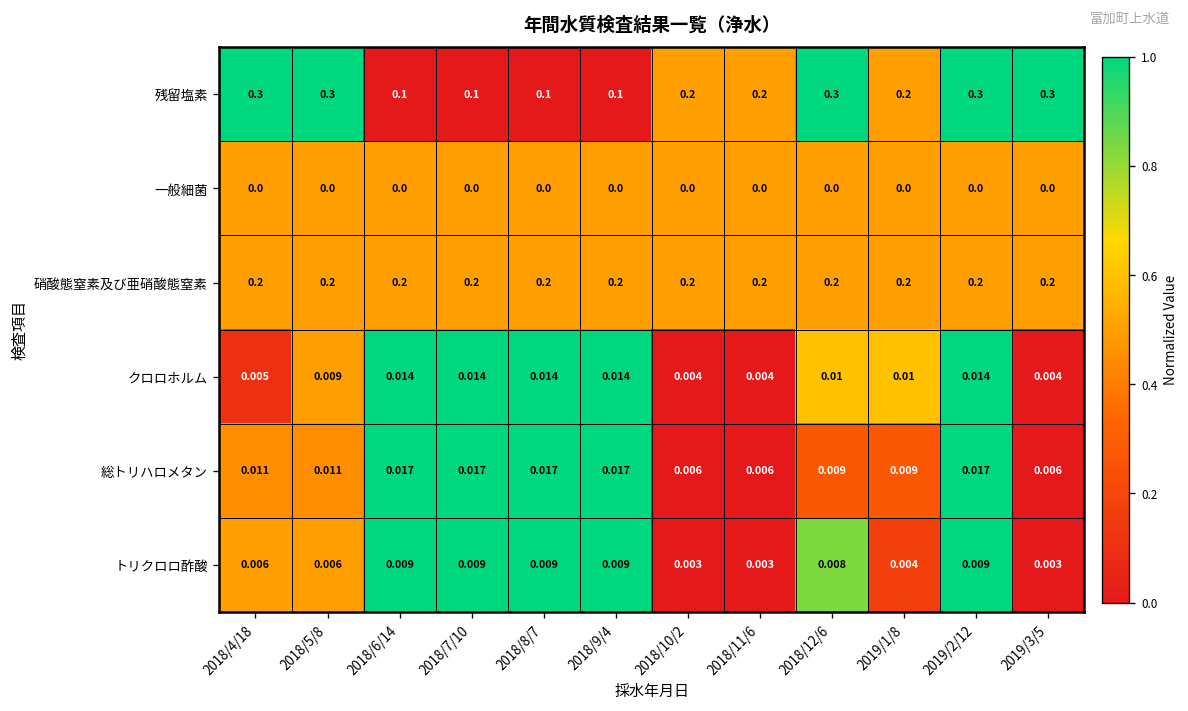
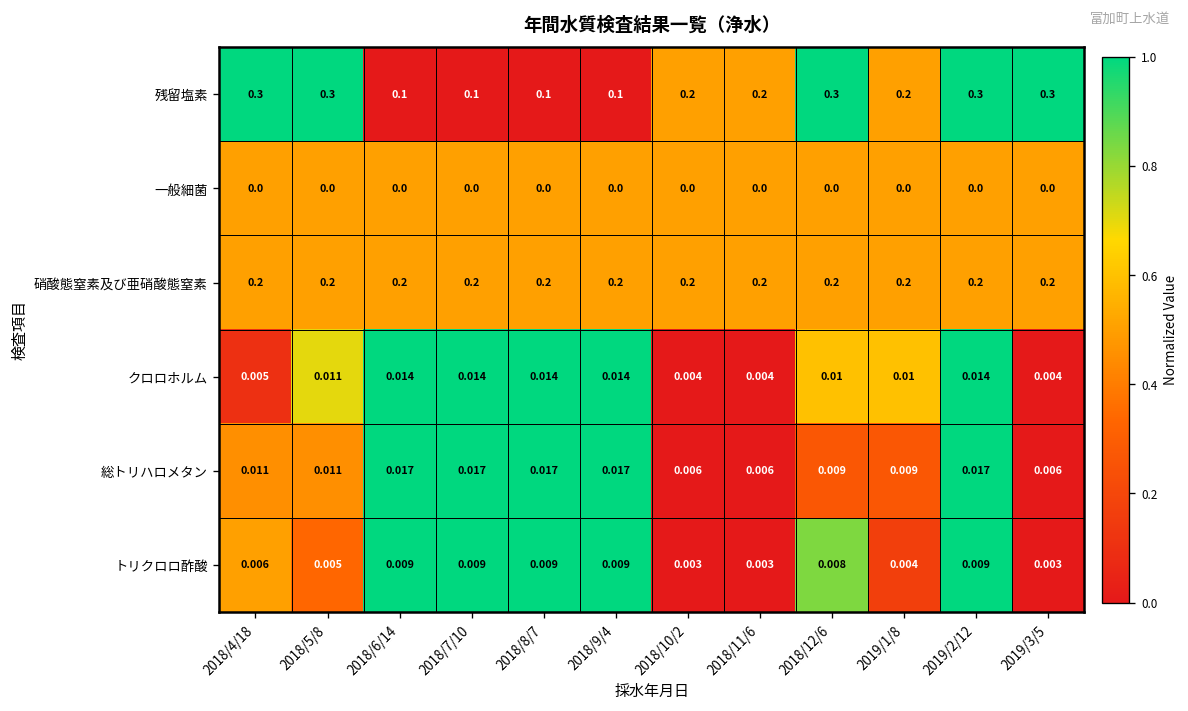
  {
    "残留塩素": {
      "2018/4/18": 0.3,
      "2018/5/8": 0.3,
      "2018/6/14": 0.1,
      "2018/7/10": 0.1,
      "2018/8/7": 0.1,
      "2018/9/4": 0.1,
      "2018/10/2": 0.2,
      "2018/11/6": 0.2,
      "2018/12/6": 0.3,
      "2019/1/8": 0.2,
      "2019/2/12": 0.3,
      "2019/3/5": 0.3
    },
    "一般細菌": {
      "2018/4/18": 0.0,
      "2018/5/8": 0.0,
      "2018/6/14": 0.0,
      "2018/7/10": 0.0,
      "2018/8/7": 0.0,
      "2018/9/4": 0.0,
      "2018/10/2": 0.0,
      "2018/11/6": 0.0,
      "2018/12/6": 0.0,
      "2019/1/8": 0.0,
      "2019/2/12": 0.0,
      "2019/3/5": 0.0
    },
    "硝酸態窒素及び亜硝酸態窒素": {
      "2018/4/18": 0.2,
      "2018/5/8": 0.2,
      "2018/6/14": 0.2,
      "2018/7/10": 0.2,
      "2018/8/7": 0.2,
      "2018/9/4": 0.2,
      "2018/10/2": 0.2,
      "2018/11/6": 0.2,
      "2018/12/6": 0.2,
      "2019/1/8": 0.2,
      "2019/2/12": 0.2,
      "2019/3/5": 0.2
    },
    "クロロホルム": {
      "2018/4/18": 0.005,
-     "2018/5/8": 0.009,
+     "2018/5/8": 0.011,
      "2018/6/14": 0.014,
      "2018/7/10": 0.014,
      "2018/8/7": 0.014,
      "2018/9/4": 0.014,
      "2018/10/2": 0.004,
      "2018/11/6": 0.004,
      "2018/12/6": 0.01,
      "2019/1/8": 0.01,
      "2019/2/12": 0.014,
      "2019/3/5": 0.004
    },
    "総トリハロメタン": {
      "2018/4/18": 0.011,
      "2018/5/8": 0.011,
      "2018/6/14": 0.017,
      "2018/7/10": 0.017,
      "2018/8/7": 0.017,
      "2018/9/4": 0.017,
      "2018/10/2": 0.006,
      "2018/11/6": 0.006,
      "2018/12/6": 0.009,
      "2019/1/8": 0.009,
      "2019/2/12": 0.017,
      "2019/3/5": 0.006
    },
    "トリクロロ酢酸": {
      "2018/4/18": 0.006,
-     "2018/5/8": 0.006,
+     "2018/5/8": 0.005,
      "2018/6/14": 0.009,
      "2018/7/10": 0.009,
      "2018/8/7": 0.009,
      "2018/9/4": 0.009,
      "2018/10/2": 0.003,
      "2018/11/6": 0.003,
      "2018/12/6": 0.008,
      "2019/1/8": 0.004,
      "2019/2/12": 0.009,
      "2019/3/5": 0.003
    }
  }
